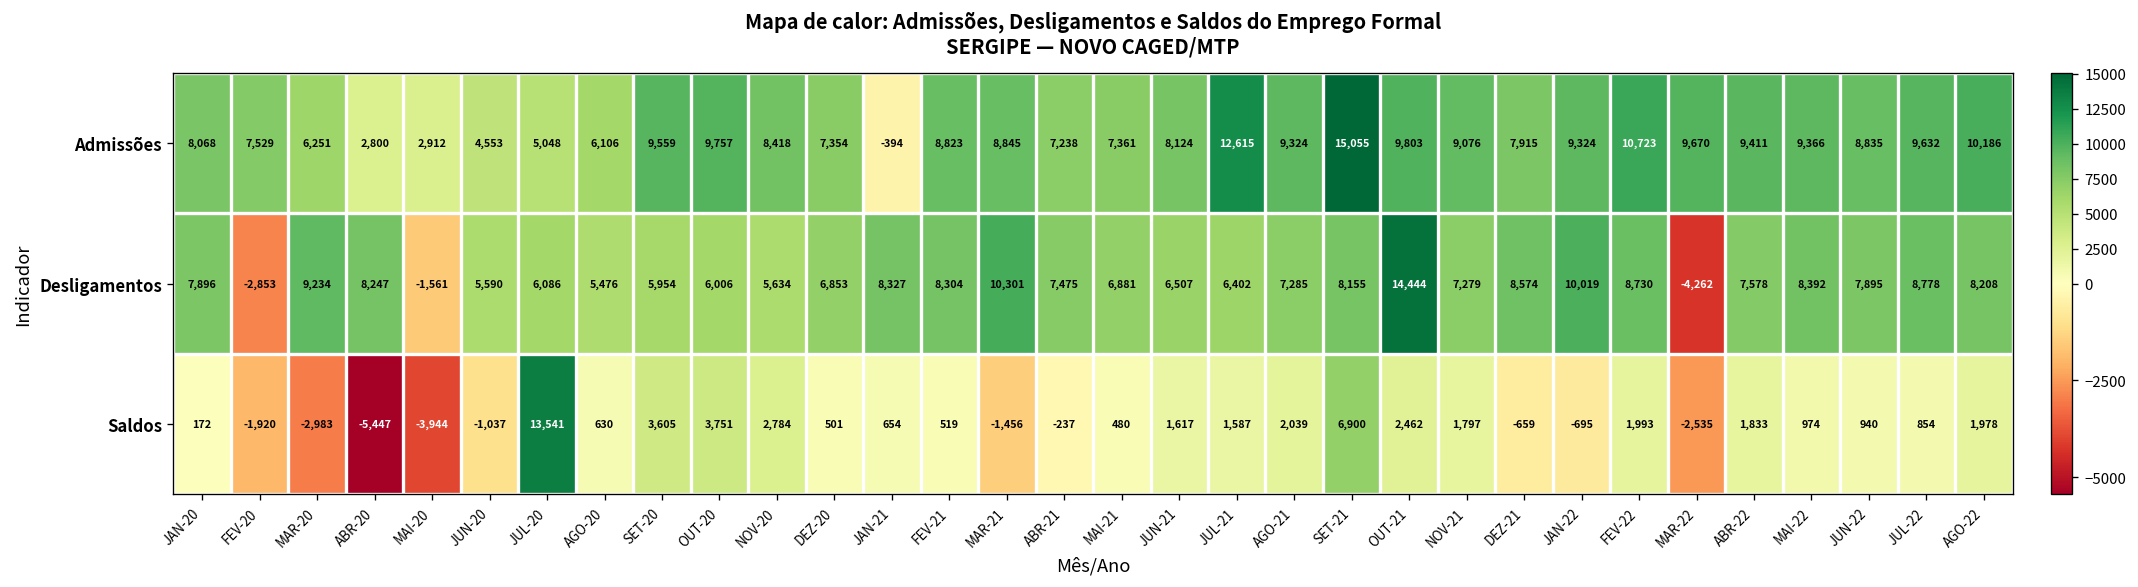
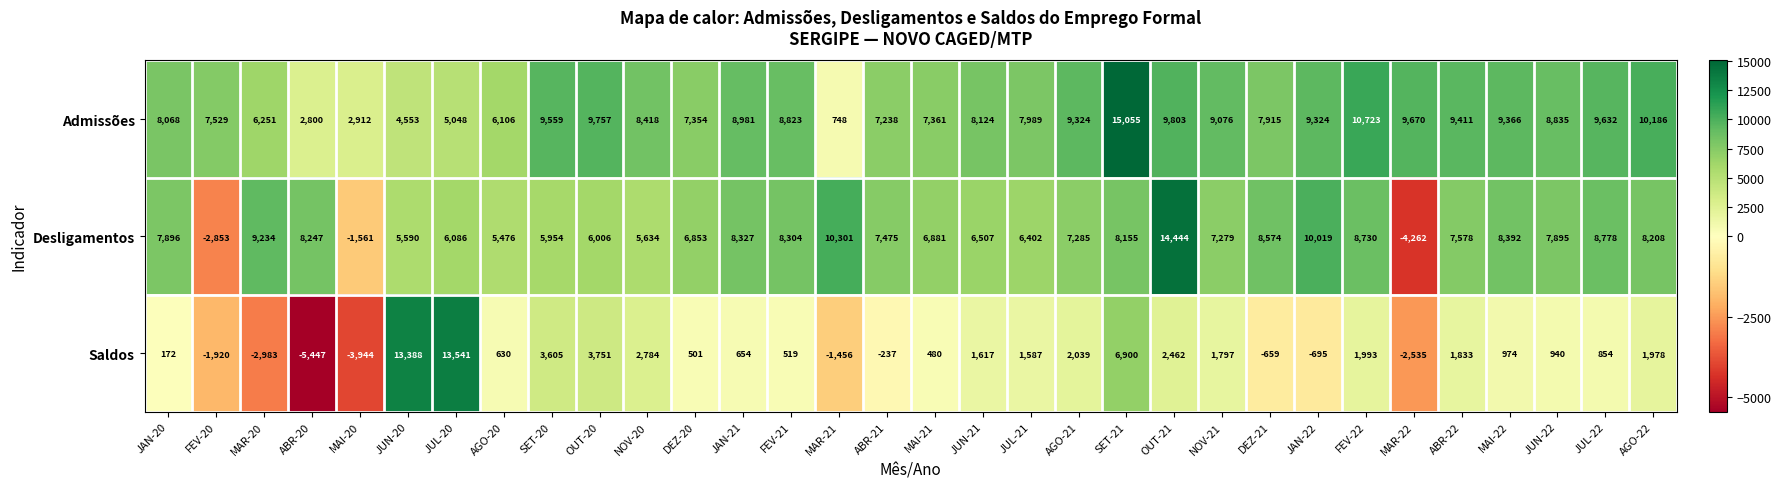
  {
    "Admissões": {
      "JAN-20": "8,068",
      "FEV-20": "7,529",
      "MAR-20": "6,251",
      "ABR-20": "2,800",
      "MAI-20": "2,912",
      "JUN-20": "4,553",
      "JUL-20": "5,048",
      "AGO-20": "6,106",
      "SET-20": "9,559",
      "OUT-20": "9,757",
      "NOV-20": "8,418",
      "DEZ-20": "7,354",
-     "JAN-21": "-394",
+     "JAN-21": "8,981",
      "FEV-21": "8,823",
-     "MAR-21": "8,845",
+     "MAR-21": "748",
      "ABR-21": "7,238",
      "MAI-21": "7,361",
      "JUN-21": "8,124",
-     "JUL-21": "12,615",
+     "JUL-21": "7,989",
      "AGO-21": "9,324",
      "SET-21": "15,055",
      "OUT-21": "9,803",
      "NOV-21": "9,076",
      "DEZ-21": "7,915",
      "JAN-22": "9,324",
      "FEV-22": "10,723",
      "MAR-22": "9,670",
      "ABR-22": "9,411",
      "MAI-22": "9,366",
      "JUN-22": "8,835",
      "JUL-22": "9,632",
      "AGO-22": "10,186"
    },
    "Desligamentos": {
      "JAN-20": "7,896",
      "FEV-20": "-2,853",
      "MAR-20": "9,234",
      "ABR-20": "8,247",
      "MAI-20": "-1,561",
      "JUN-20": "5,590",
      "JUL-20": "6,086",
      "AGO-20": "5,476",
      "SET-20": "5,954",
      "OUT-20": "6,006",
      "NOV-20": "5,634",
      "DEZ-20": "6,853",
      "JAN-21": "8,327",
      "FEV-21": "8,304",
      "MAR-21": "10,301",
      "ABR-21": "7,475",
      "MAI-21": "6,881",
      "JUN-21": "6,507",
      "JUL-21": "6,402",
      "AGO-21": "7,285",
      "SET-21": "8,155",
      "OUT-21": "14,444",
      "NOV-21": "7,279",
      "DEZ-21": "8,574",
      "JAN-22": "10,019",
      "FEV-22": "8,730",
      "MAR-22": "-4,262",
      "ABR-22": "7,578",
      "MAI-22": "8,392",
      "JUN-22": "7,895",
      "JUL-22": "8,778",
      "AGO-22": "8,208"
    },
    "Saldos": {
      "JAN-20": "172",
      "FEV-20": "-1,920",
      "MAR-20": "-2,983",
      "ABR-20": "-5,447",
      "MAI-20": "-3,944",
-     "JUN-20": "-1,037",
+     "JUN-20": "13,388",
      "JUL-20": "13,541",
      "AGO-20": "630",
      "SET-20": "3,605",
      "OUT-20": "3,751",
      "NOV-20": "2,784",
      "DEZ-20": "501",
      "JAN-21": "654",
      "FEV-21": "519",
      "MAR-21": "-1,456",
      "ABR-21": "-237",
      "MAI-21": "480",
      "JUN-21": "1,617",
      "JUL-21": "1,587",
      "AGO-21": "2,039",
      "SET-21": "6,900",
      "OUT-21": "2,462",
      "NOV-21": "1,797",
      "DEZ-21": "-659",
      "JAN-22": "-695",
      "FEV-22": "1,993",
      "MAR-22": "-2,535",
      "ABR-22": "1,833",
      "MAI-22": "974",
      "JUN-22": "940",
      "JUL-22": "854",
      "AGO-22": "1,978"
    }
  }
